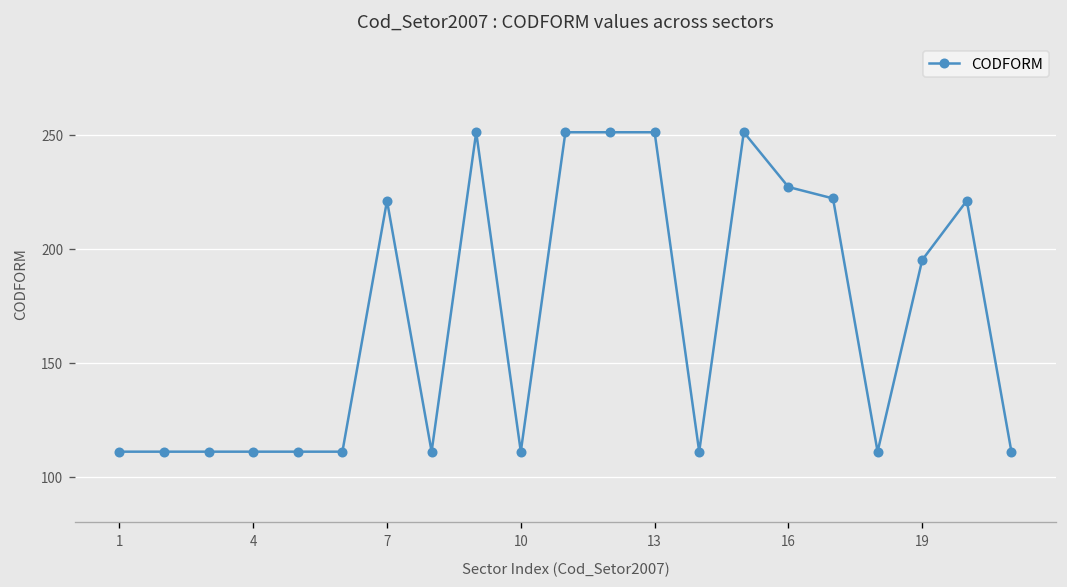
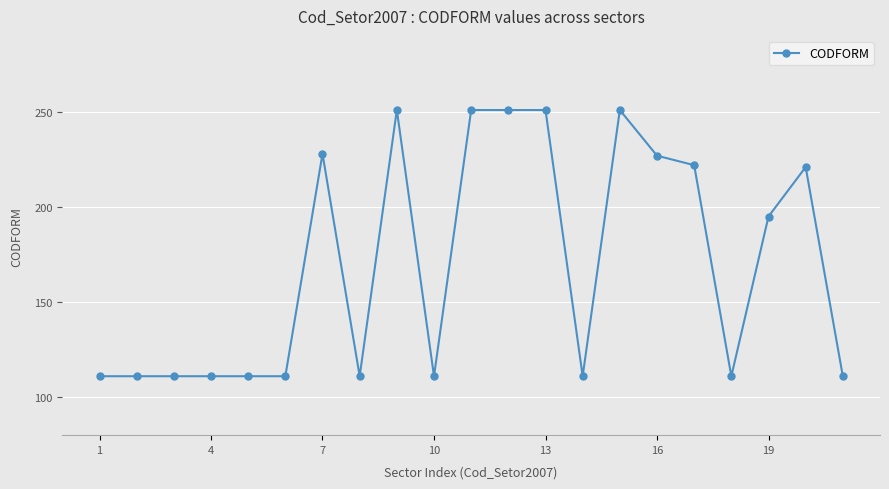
  {
    "1": 111,
    "4": 111,
-   "7": 221,
+   "7": 228,
    "10": 111,
    "13": 251,
    "16": 227,
    "19": 195
  }
